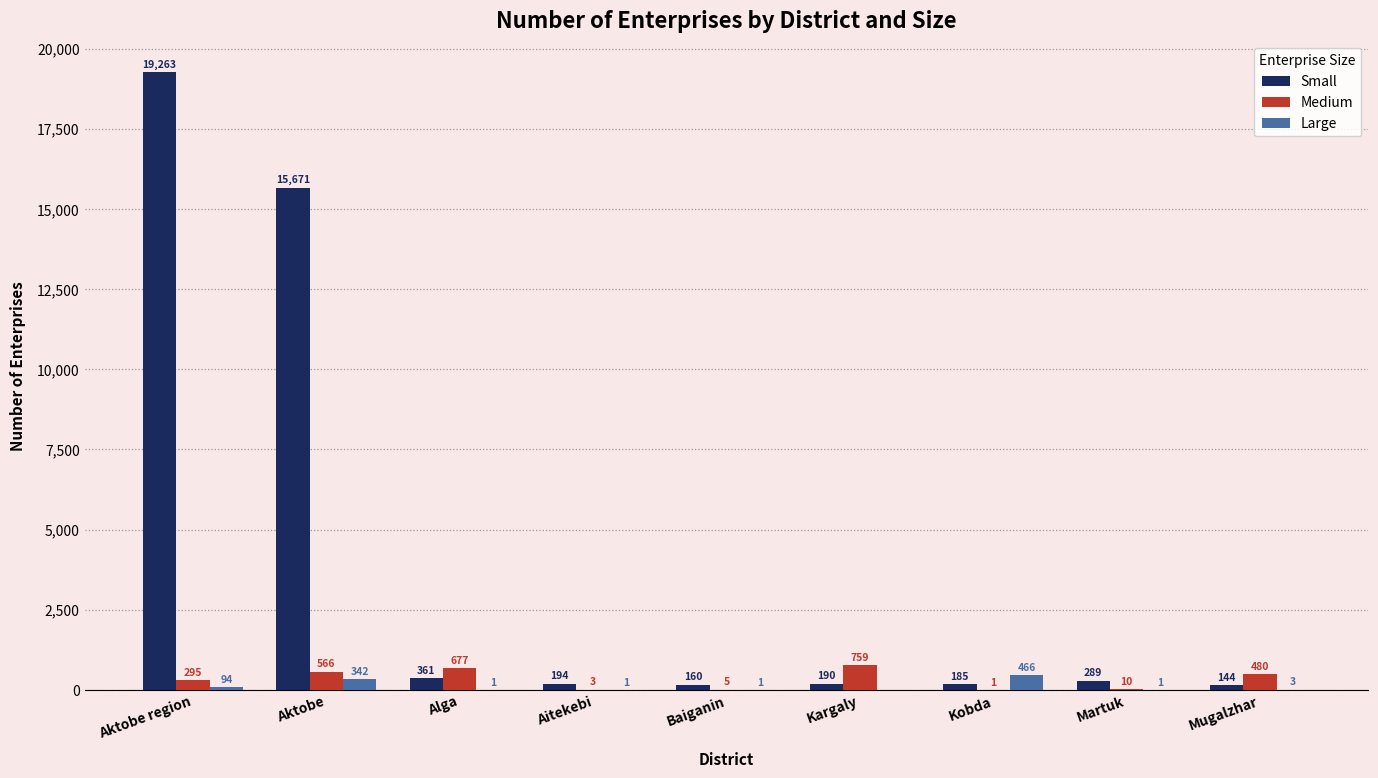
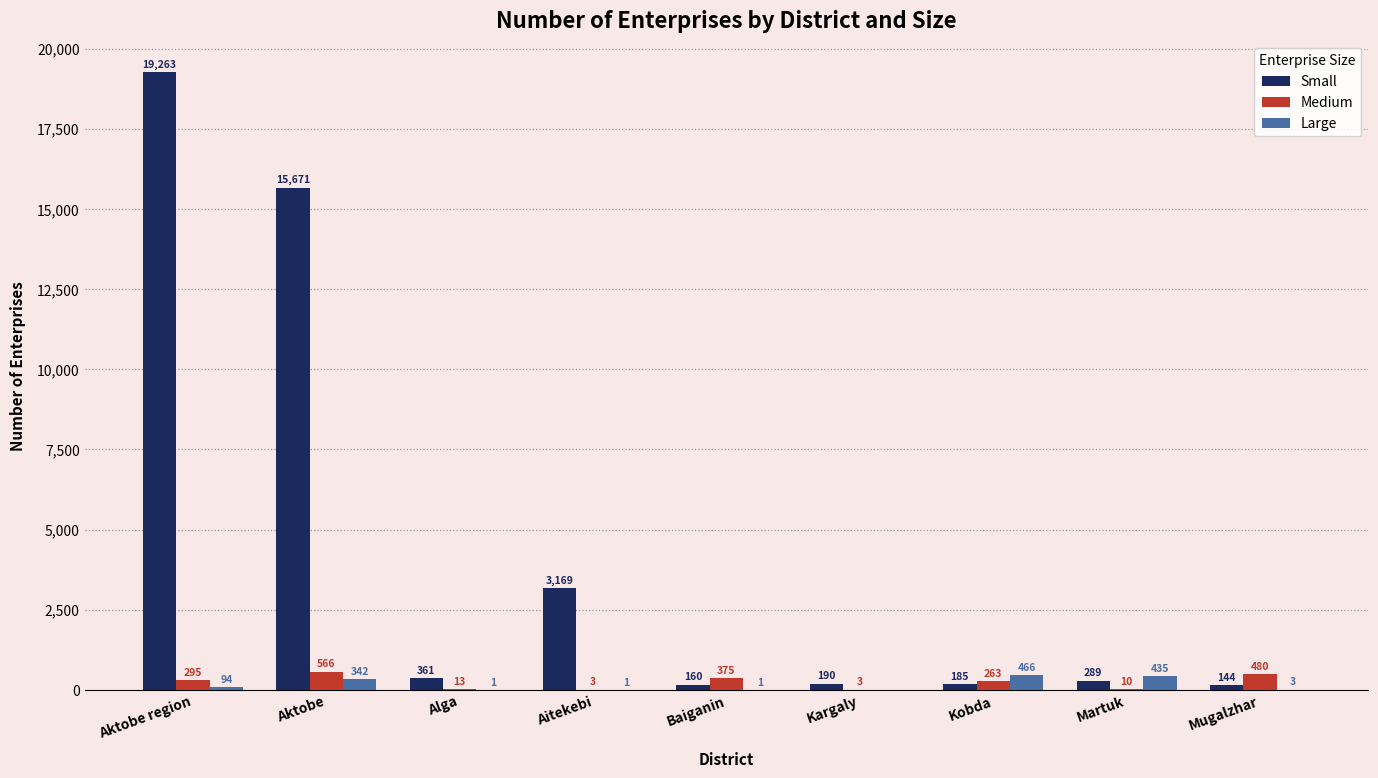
  {
    "Small": {
      "Aktobe region": "19,263",
      "Aktobe": "15,671",
      "Alga": "361",
-     "Aitekebi": "194",
+     "Aitekebi": "3,169",
      "Baiganin": "160",
      "Kargaly": "190",
      "Kobda": "185",
      "Martuk": "289",
      "Mugalzhar": "144"
    },
    "Medium": {
      "Aktobe region": "295",
      "Aktobe": "566",
-     "Alga": "677",
+     "Alga": "13",
      "Aitekebi": "3",
-     "Baiganin": "5",
-     "Kargaly": "759",
-     "Kobda": "1",
+     "Baiganin": "375",
+     "Kargaly": "3",
+     "Kobda": "263",
      "Martuk": "10",
      "Mugalzhar": "480"
    },
    "Large": {
      "Aktobe region": "94",
      "Aktobe": "342",
      "Alga": "1",
      "Aitekebi": "1",
      "Baiganin": "1",
      "Kobda": "466",
-     "Martuk": "1",
+     "Martuk": "435",
      "Mugalzhar": "3"
    }
  }
